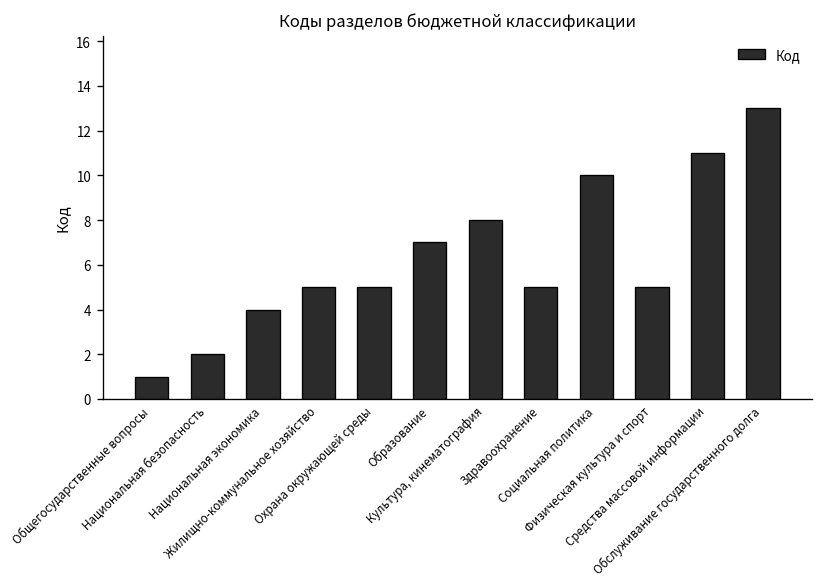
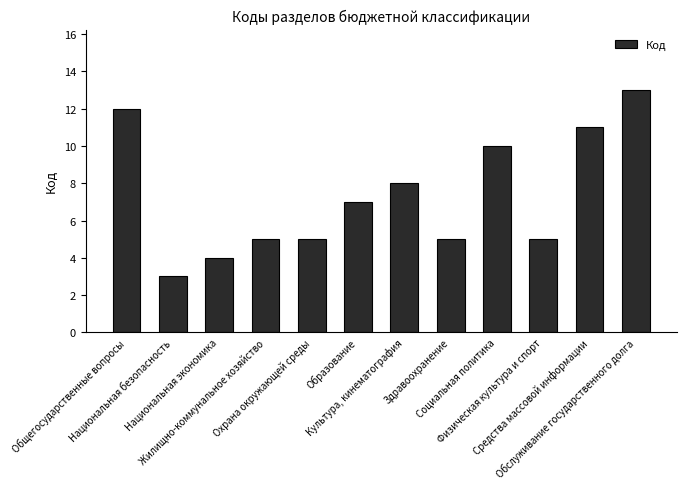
  {
-   "Общегосударственные вопросы": 1,
-   "Национальная безопасность": 2,
+   "Общегосударственные вопросы": 12,
+   "Национальная безопасность": 3,
    "Национальная экономика": 4,
    "Жилищно-коммунальное хозяйство": 5,
    "Охрана окружающей среды": 5,
    "Образование": 7,
    "Культура, кинематография": 8,
    "Здравоохранение": 5,
    "Социальная политика": 10,
    "Физическая культура и спорт": 5,
    "Средства массовой информации": 11,
    "Обслуживание государственного долга": 13
  }
